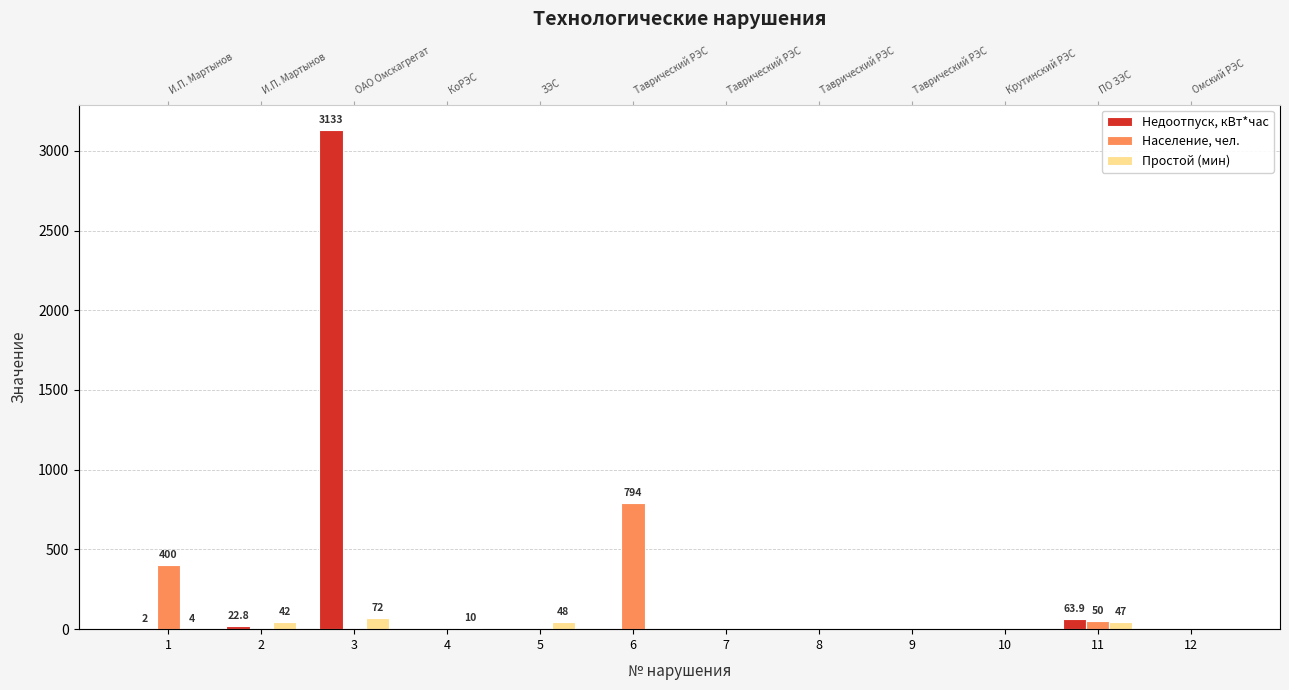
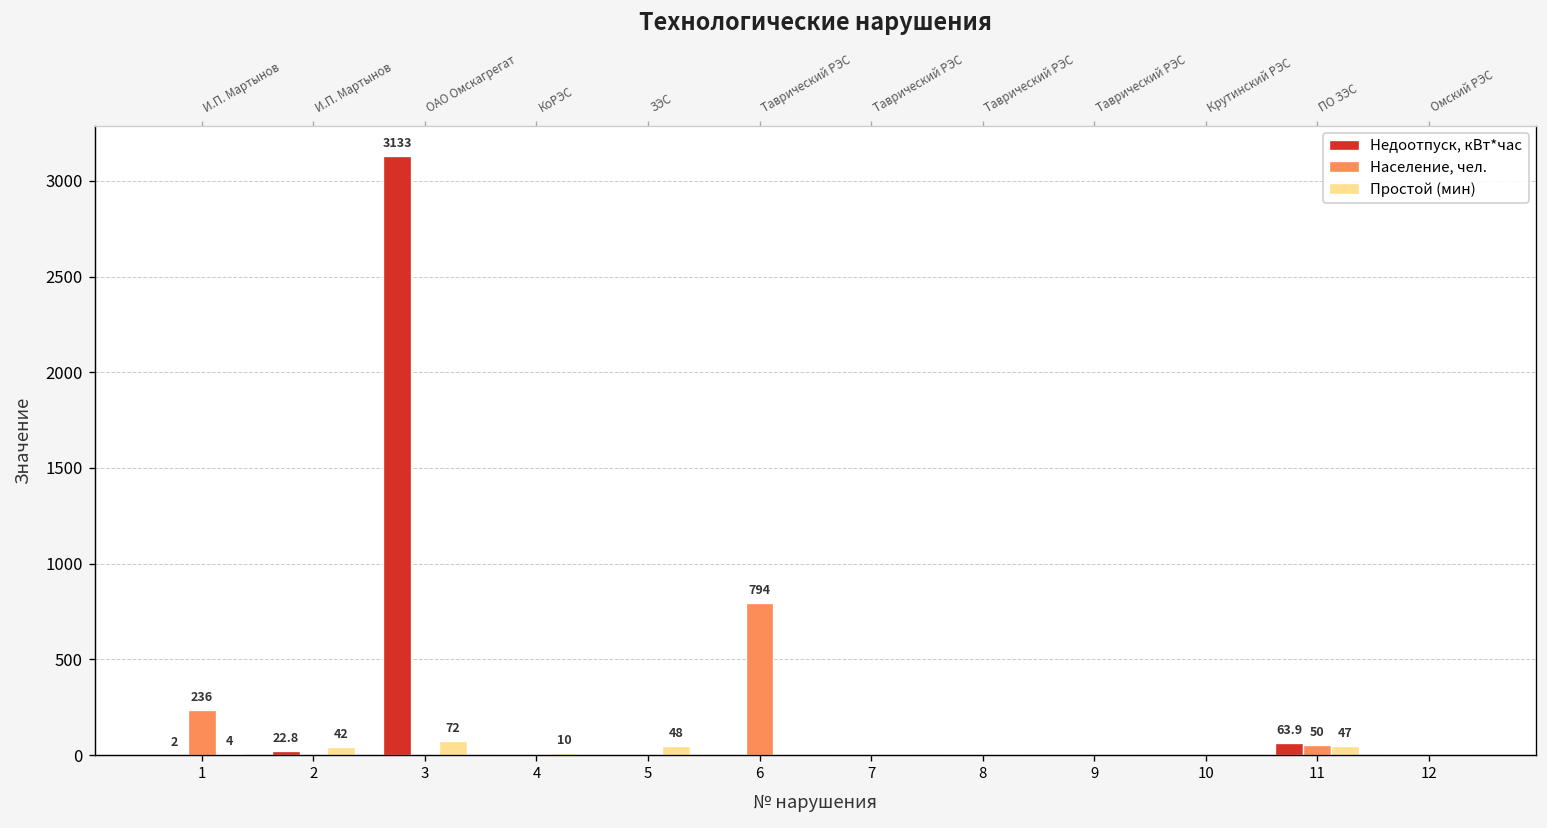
  {
    "Население, чел.": {
-     "1": 400,
+     "1": 236,
      "6": 794,
      "11": 50
    }
  }
